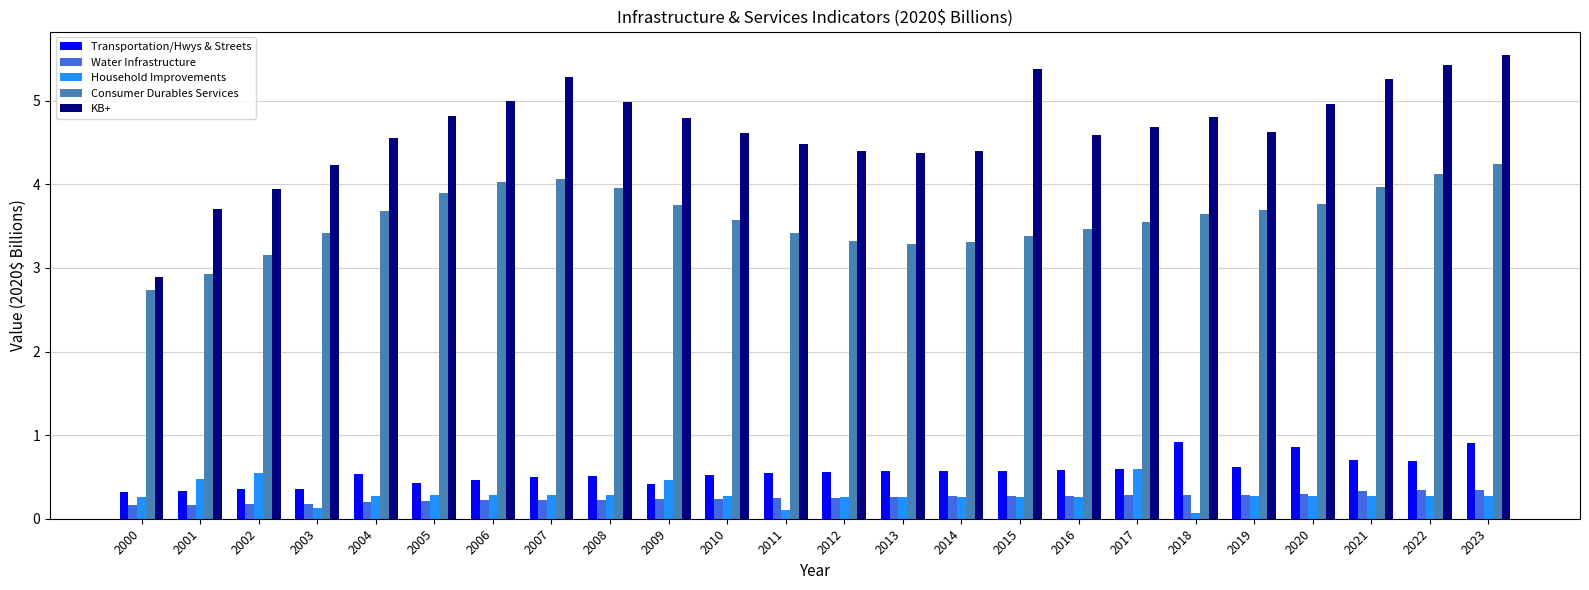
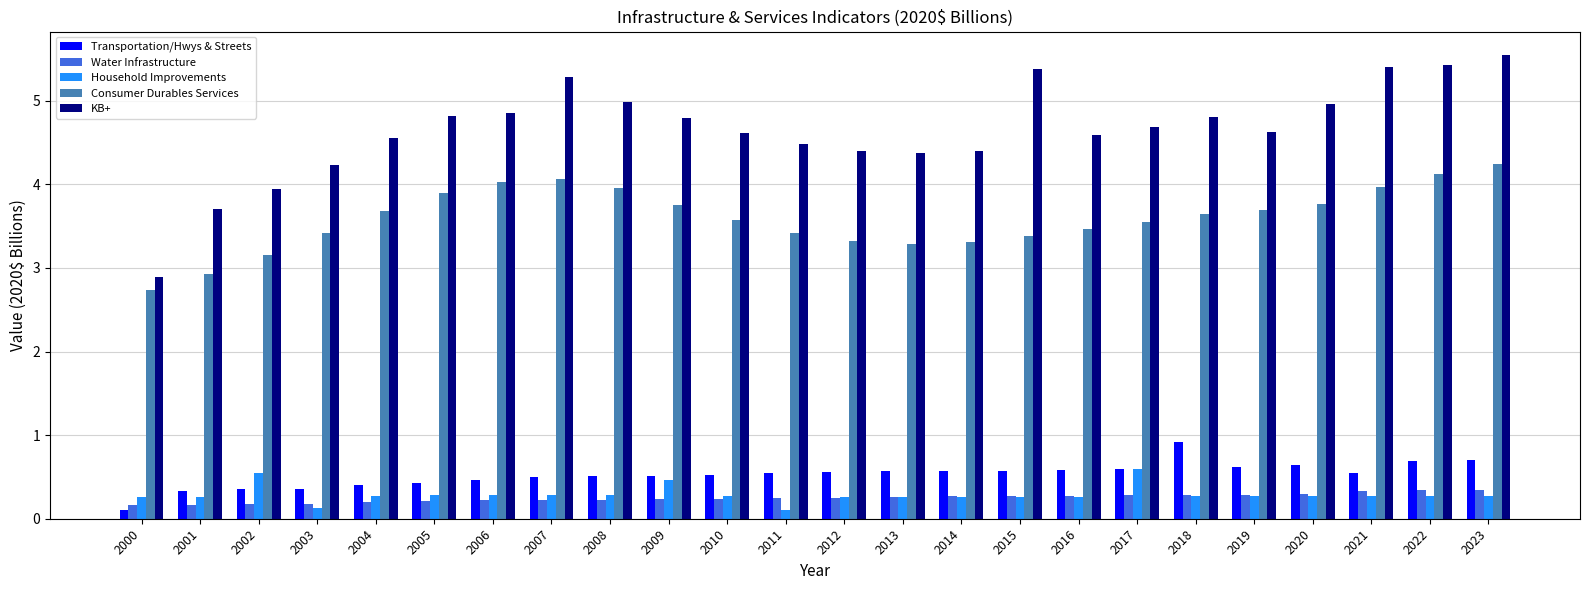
  {
    "Transportation/Hwys & Streets": {
-     "2000": 0.3,
+     "2000": 0.1,
      "2001": 0.3,
      "2002": 0.4,
      "2003": 0.4,
-     "2004": 0.5,
+     "2004": 0.4,
      "2005": 0.4,
      "2006": 0.5,
      "2007": 0.5,
      "2008": 0.5,
-     "2009": 0.4,
+     "2009": 0.5,
      "2010": 0.5,
      "2011": 0.5,
      "2012": 0.6,
      "2013": 0.6,
      "2014": 0.6,
      "2015": 0.6,
      "2016": 0.6,
      "2017": 0.6,
      "2018": 0.9,
      "2019": 0.6,
-     "2020": 0.9,
-     "2021": 0.7,
+     "2020": 0.6,
+     "2021": 0.5,
      "2022": 0.7,
-     "2023": 0.9
+     "2023": 0.7
    },
    "Household Improvements": {
      "2000": 0.3,
-     "2001": 0.5,
+     "2001": 0.3,
      "2002": 0.6,
      "2003": 0.1,
      "2004": 0.3,
      "2005": 0.3,
      "2006": 0.3,
      "2007": 0.3,
      "2008": 0.3,
      "2009": 0.5,
      "2010": 0.3,
      "2011": 0.1,
      "2012": 0.3,
      "2013": 0.3,
      "2014": 0.3,
      "2015": 0.3,
      "2016": 0.3,
      "2017": 0.6,
-     "2018": 0.1,
+     "2018": 0.3,
      "2019": 0.3,
      "2020": 0.3,
      "2021": 0.3,
      "2022": 0.3,
      "2023": 0.3
    },
    "KB+": {
      "2000": 2.9,
      "2001": 3.7,
      "2002": 3.9,
      "2003": 4.2,
      "2004": 4.6,
      "2005": 4.8,
-     "2006": 5.0,
+     "2006": 4.9,
      "2007": 5.3,
      "2008": 5.0,
      "2009": 4.8,
      "2010": 4.6,
      "2011": 4.5,
      "2012": 4.4,
      "2013": 4.4,
      "2014": 4.4,
      "2015": 5.4,
      "2016": 4.6,
      "2017": 4.7,
      "2018": 4.8,
      "2019": 4.6,
      "2020": 5.0,
-     "2021": 5.3,
+     "2021": 5.4,
      "2022": 5.4,
      "2023": 5.6
    }
  }
